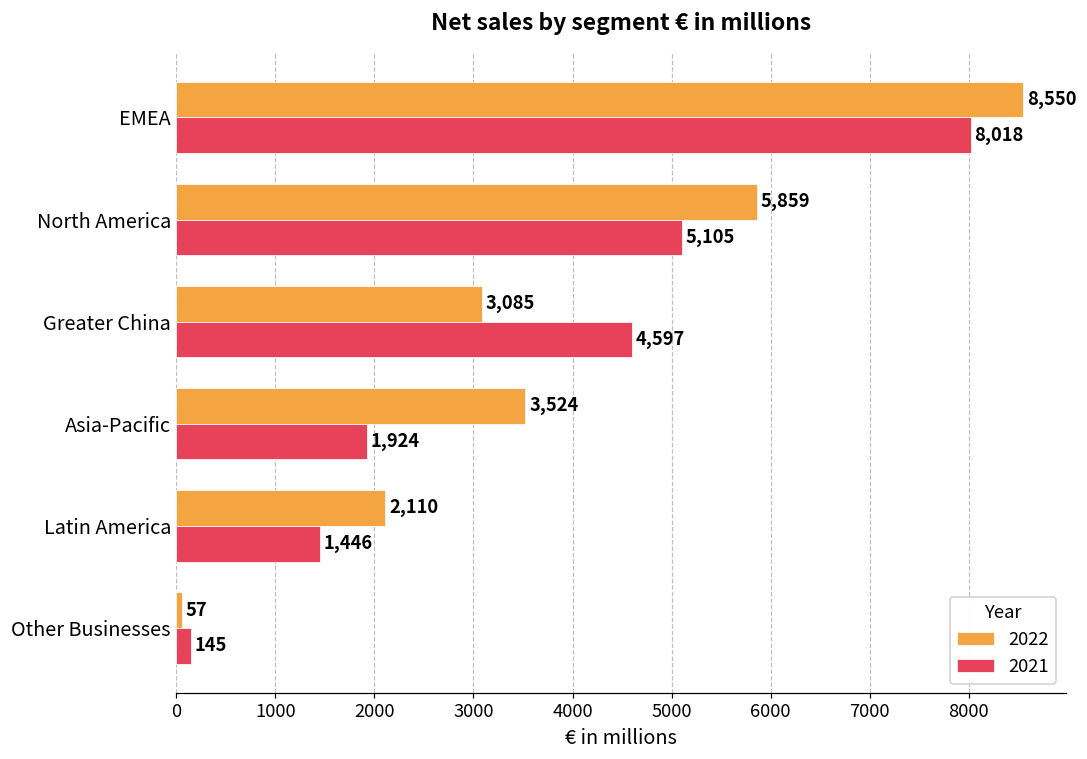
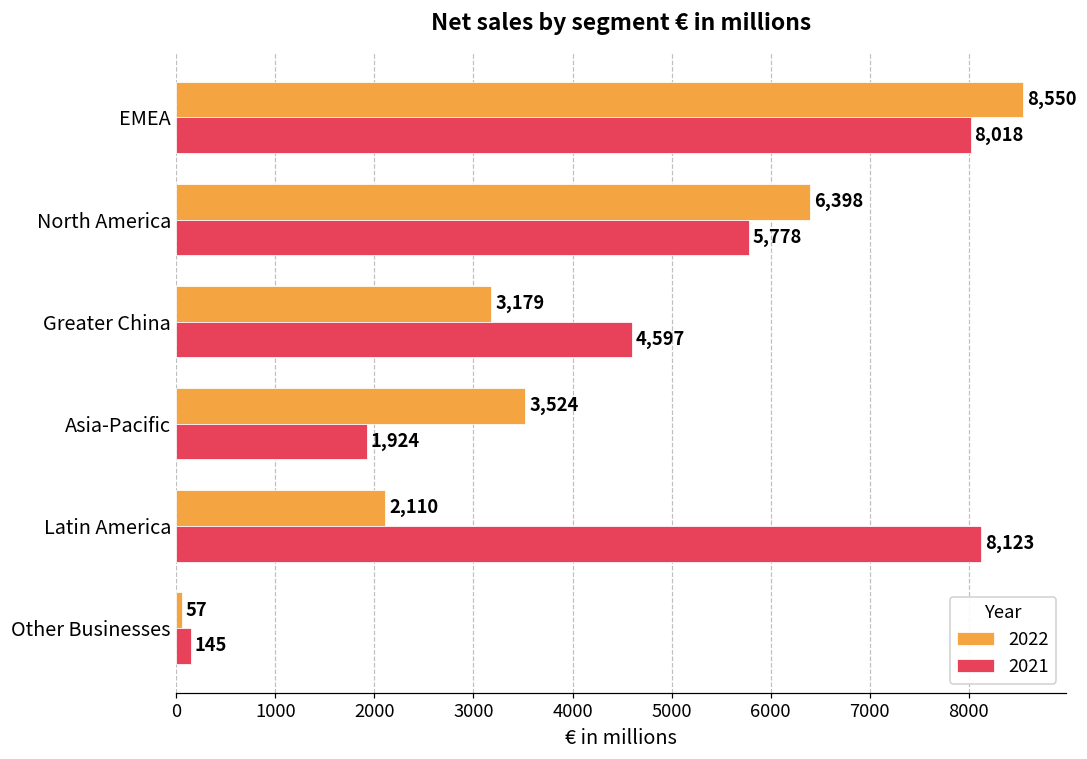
  {
    "2022": {
      "EMEA": "8,550",
-     "North America": "5,859",
-     "Greater China": "3,085",
+     "North America": "6,398",
+     "Greater China": "3,179",
      "Asia-Pacific": "3,524",
      "Latin America": "2,110",
      "Other Businesses": "57"
    },
    "2021": {
      "EMEA": "8,018",
-     "North America": "5,105",
+     "North America": "5,778",
      "Greater China": "4,597",
      "Asia-Pacific": "1,924",
-     "Latin America": "1,446",
+     "Latin America": "8,123",
      "Other Businesses": "145"
    }
  }
